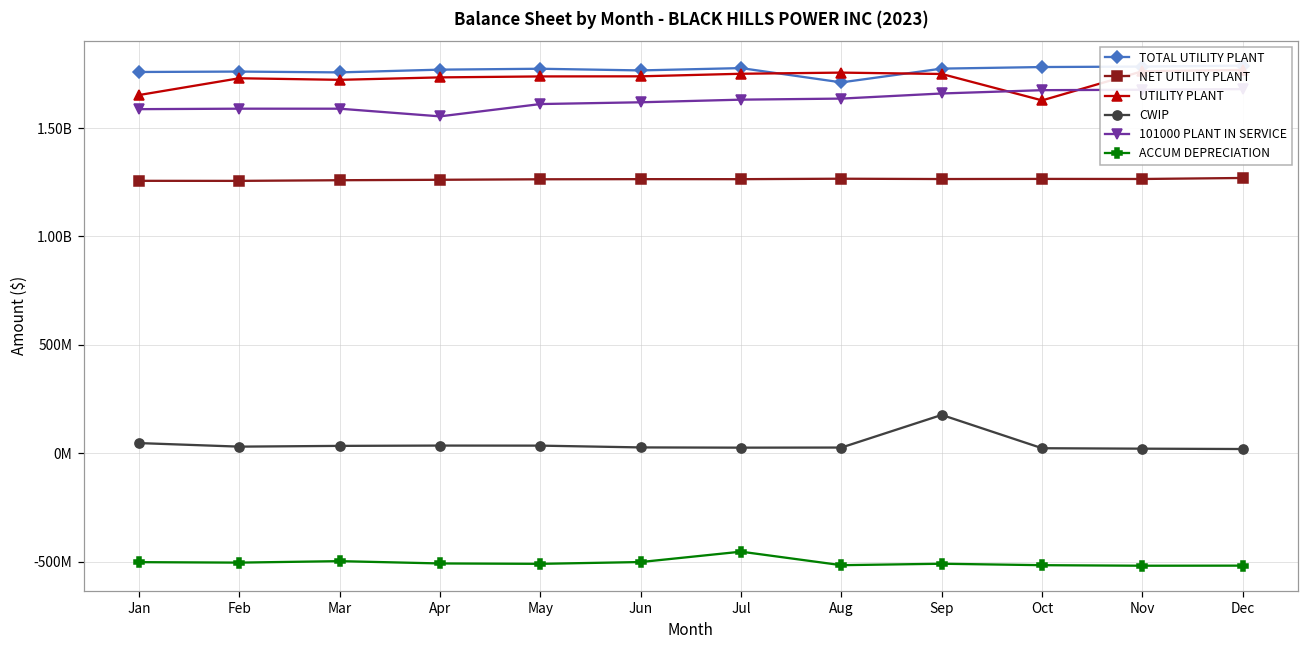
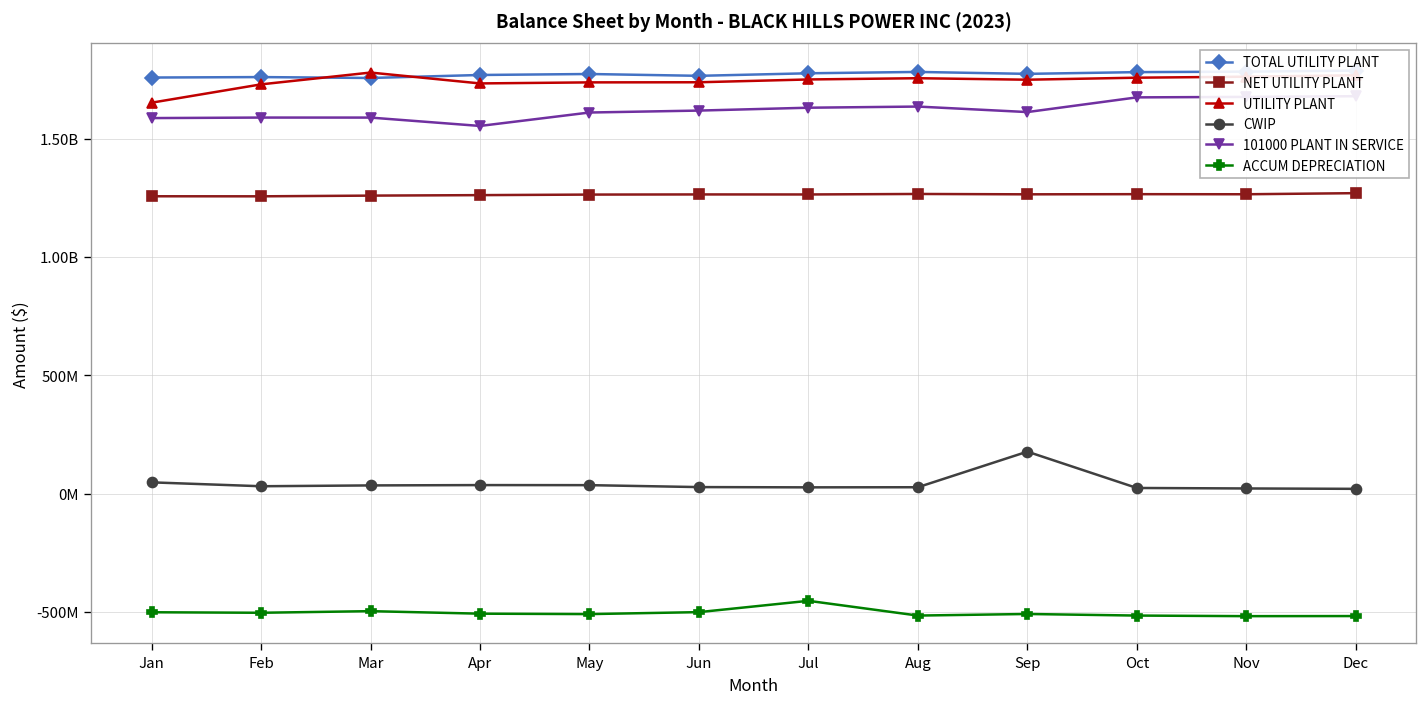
  {
    "TOTAL UTILITY PLANT": {
      "Jan": 1760000000,
      "Feb": 1760000000,
      "Mar": 1760000000,
      "Apr": 1770000000,
      "May": 1770000000,
      "Jun": 1770000000,
      "Jul": 1780000000,
-     "Aug": 1710000000,
+     "Aug": 1780000000,
      "Sep": 1770000000,
      "Oct": 1780000000
    },
    "NET UTILITY PLANT": {
      "Jan": 1260000000,
      "Feb": 1260000000,
      "Mar": 1260000000,
      "Apr": 1260000000,
      "May": 1260000000,
      "Jun": 1260000000,
      "Jul": 1260000000,
      "Aug": 1270000000,
      "Sep": 1260000000,
      "Oct": 1270000000,
      "Nov": 1270000000,
      "Dec": 1270000000
    },
    "UTILITY PLANT": {
      "Jan": 1650000000,
      "Feb": 1730000000,
-     "Mar": 1720000000,
+     "Mar": 1780000000,
      "Apr": 1730000000,
      "May": 1740000000,
      "Jun": 1740000000,
      "Jul": 1750000000,
      "Aug": 1760000000,
      "Sep": 1750000000,
-     "Oct": 1630000000
+     "Oct": 1760000000
    },
    "CWIP": {
      "Jan": 50000000,
      "Feb": 30000000,
      "Mar": 30000000,
      "Apr": 40000000,
      "May": 40000000,
      "Jun": 30000000,
      "Jul": 30000000,
      "Aug": 30000000,
      "Sep": 180000000,
      "Oct": 20000000,
      "Nov": 20000000,
      "Dec": 20000000
    },
    "101000 PLANT IN SERVICE": {
      "Jan": 1590000000,
      "Feb": 1590000000,
      "Mar": 1590000000,
      "Apr": 1550000000,
      "May": 1610000000,
      "Jun": 1620000000,
      "Jul": 1630000000,
      "Aug": 1640000000,
-     "Sep": 1660000000,
+     "Sep": 1610000000,
      "Oct": 1670000000
    },
    "ACCUM DEPRECIATION": {
      "Jan": -500000000,
      "Feb": -500000000,
      "Mar": -500000000,
      "Apr": -510000000,
      "May": -510000000,
      "Jun": -500000000,
      "Jul": -450000000,
      "Aug": -520000000,
      "Sep": -510000000,
      "Oct": -520000000,
      "Nov": -520000000,
      "Dec": -520000000
    }
  }
